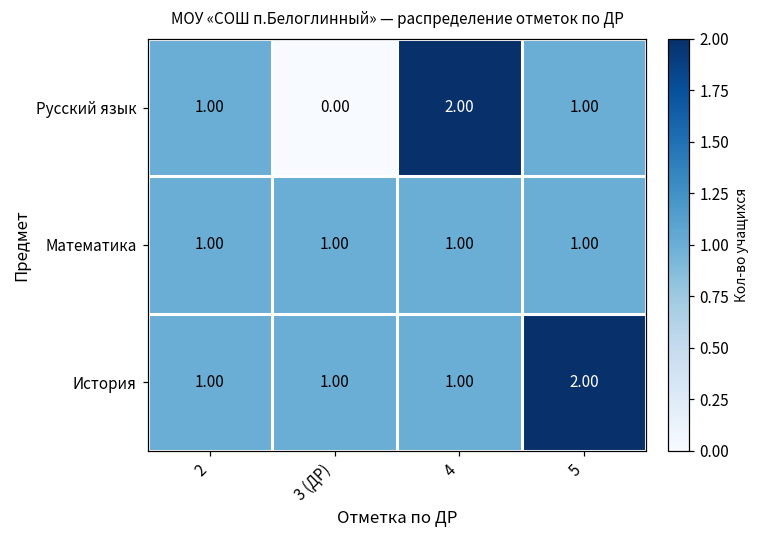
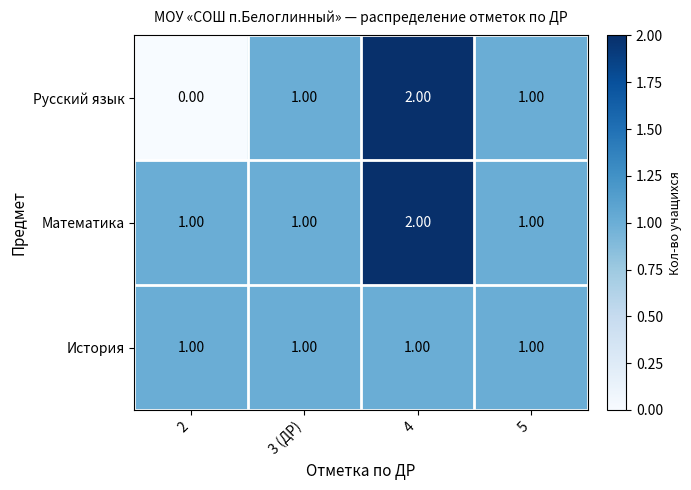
  {
    "Русский язык": {
-     "2": 1.00,
-     "3 (ДР)": 0.00,
+     "2": 0.00,
+     "3 (ДР)": 1.00,
      "4": 2.00,
      "5": 1.00
    },
    "Математика": {
      "2": 1.00,
      "3 (ДР)": 1.00,
-     "4": 1.00,
+     "4": 2.00,
      "5": 1.00
    },
    "История": {
      "2": 1.00,
      "3 (ДР)": 1.00,
      "4": 1.00,
-     "5": 2.00
+     "5": 1.00
    }
  }
